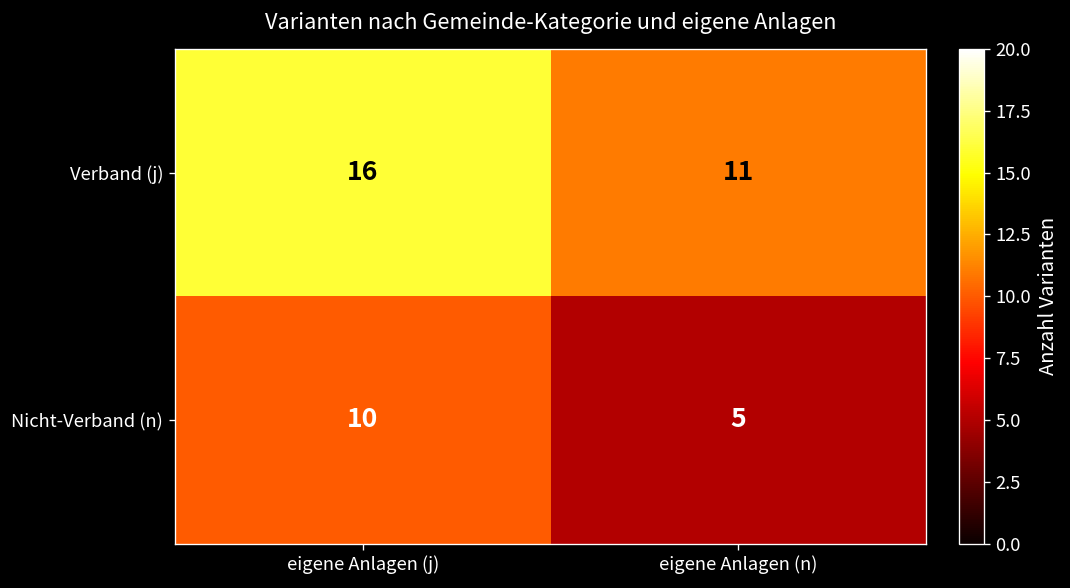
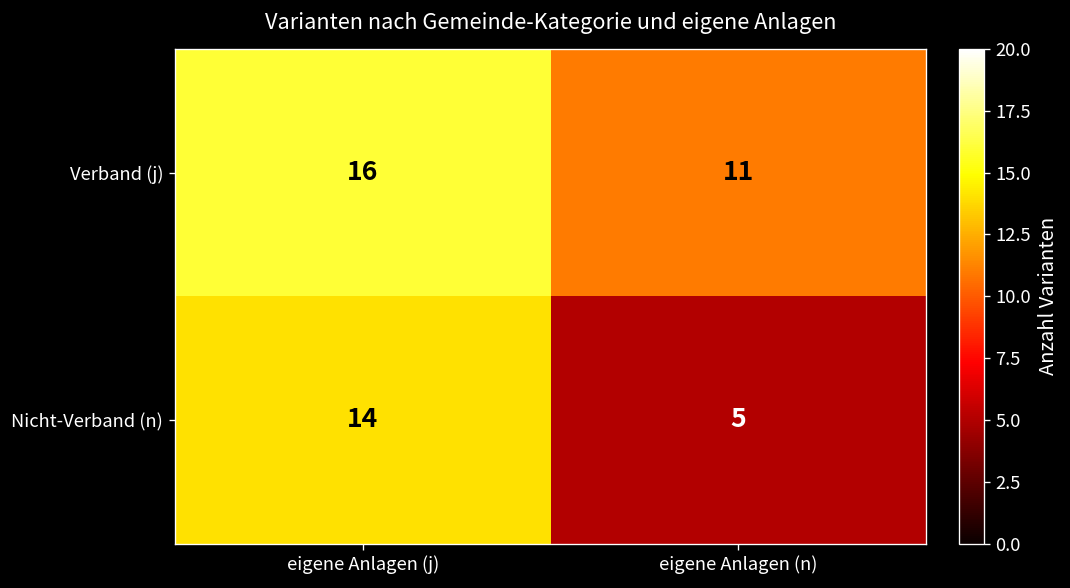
  {
    "Verband (j)": {
      "eigene Anlagen (j)": 16,
      "eigene Anlagen (n)": 11
    },
    "Nicht-Verband (n)": {
-     "eigene Anlagen (j)": 10,
+     "eigene Anlagen (j)": 14,
      "eigene Anlagen (n)": 5
    }
  }
